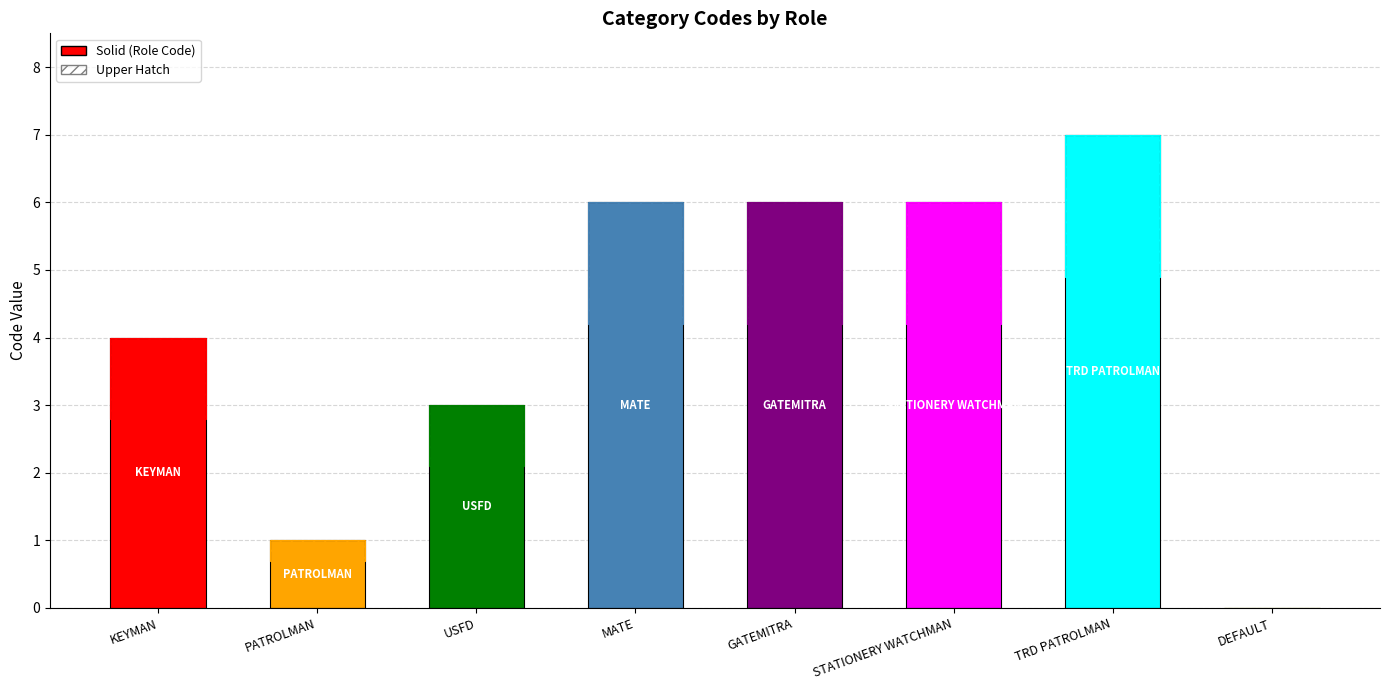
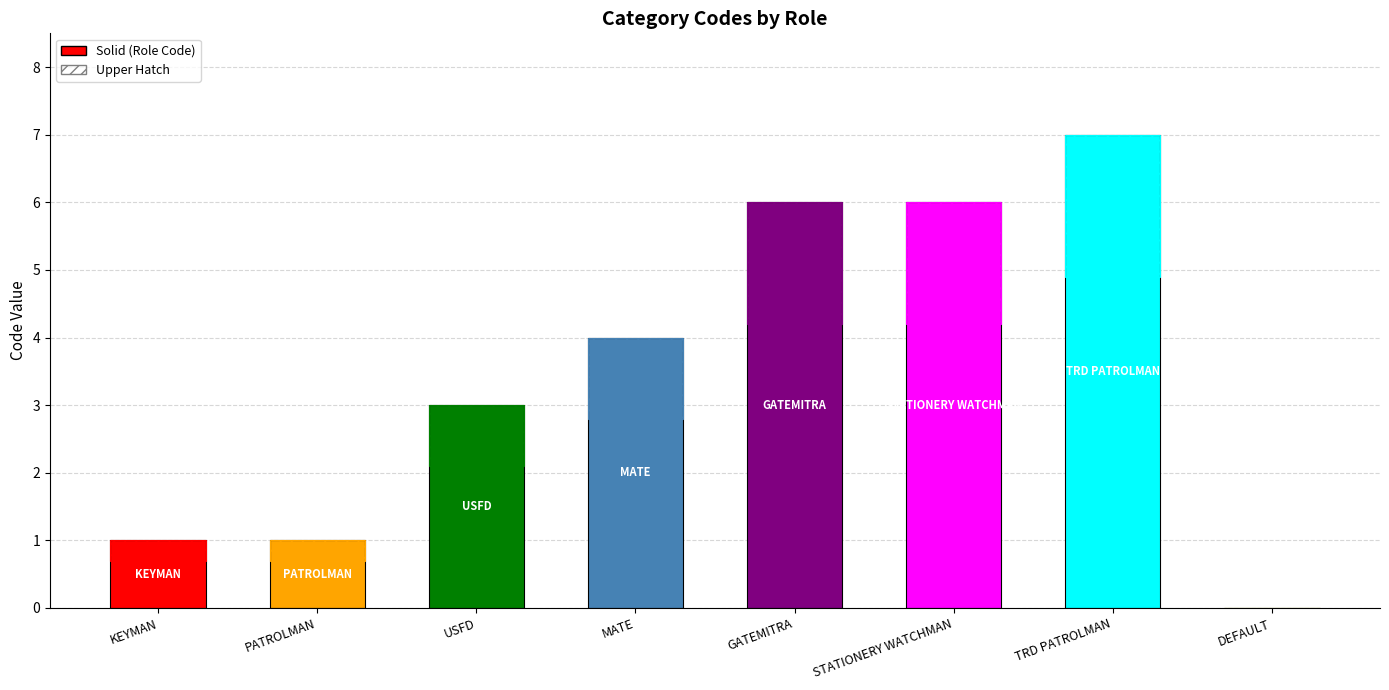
  {
-   "KEYMAN": 4,
+   "KEYMAN": 1,
    "PATROLMAN": 1,
    "USFD": 3,
-   "MATE": 6,
+   "MATE": 4,
    "GATEMITRA": 6,
    "STATIONERY WATCHMAN": 6,
    "TRD PATROLMAN": 7,
    "DEFAULT": 0
  }
